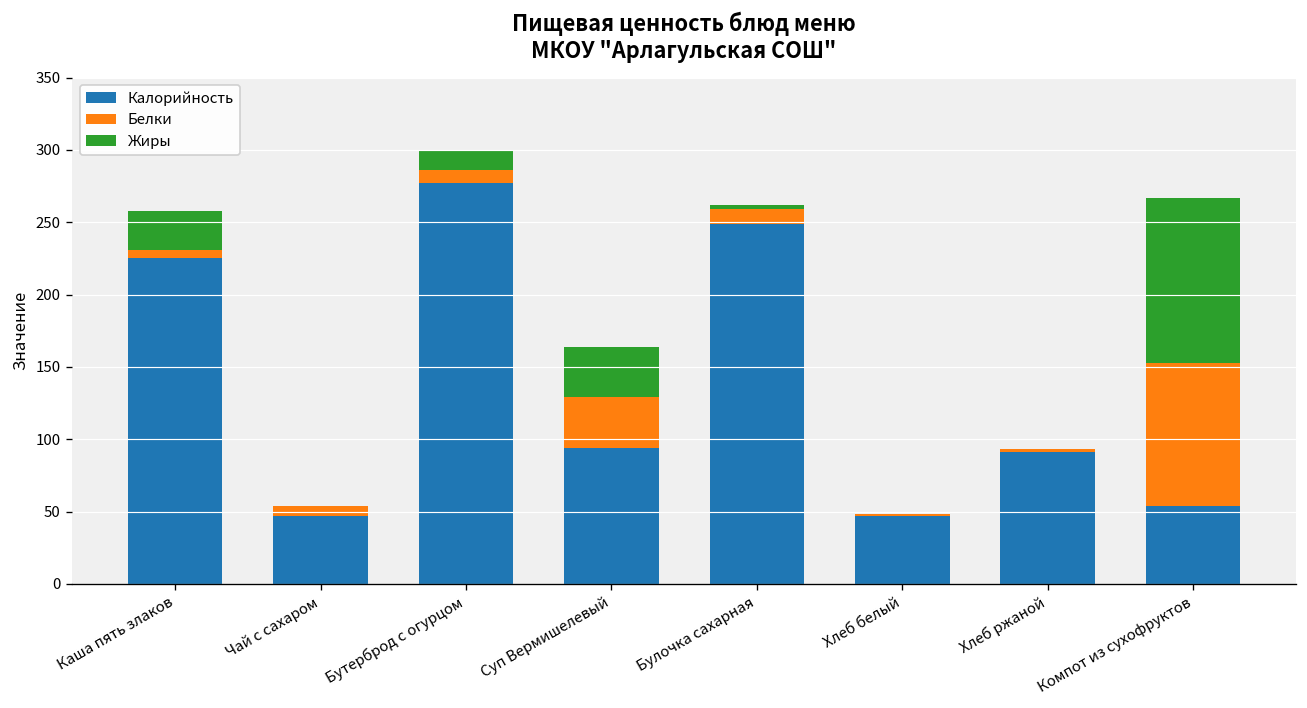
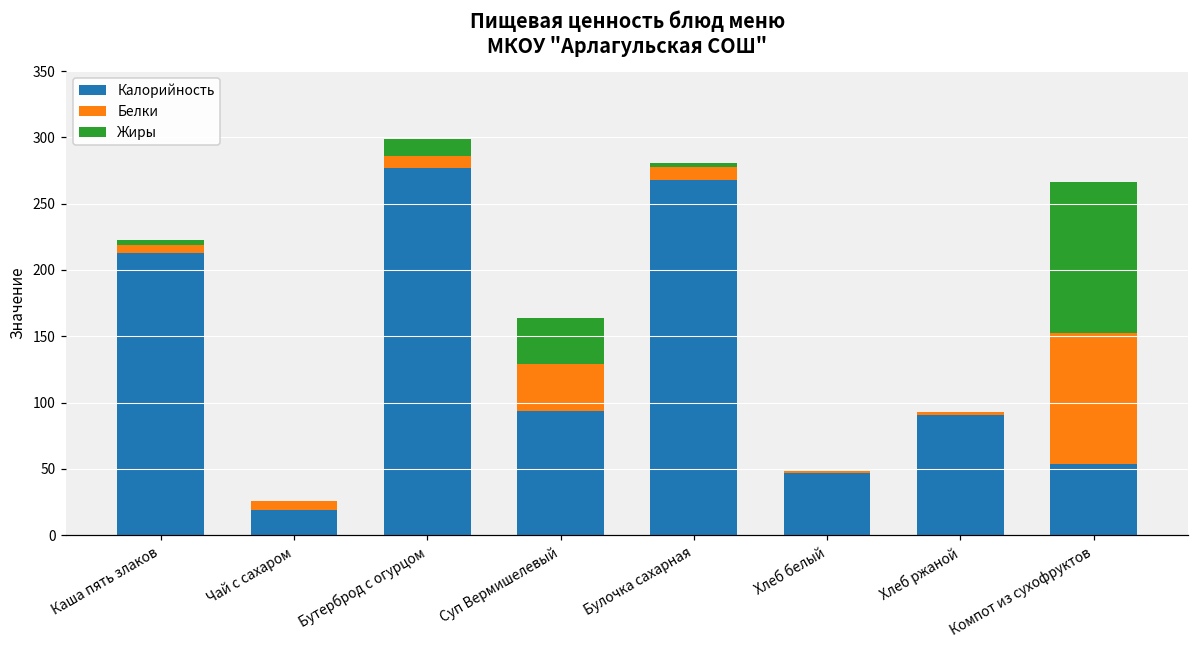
  {
    "Калорийность": {
-     "Каша пять злаков": 225,
-     "Чай с сахаром": 47,
+     "Каша пять злаков": 213,
+     "Чай с сахаром": 19,
      "Бутерброд с огурцом": 277,
      "Суп Вермишелевый": 94,
-     "Булочка сахарная": 249,
+     "Булочка сахарная": 268,
      "Хлеб белый": 47,
      "Хлеб ржаной": 91,
      "Компот из сухофруктов": 54
    },
    "Белки": {
      "Каша пять злаков": 6,
      "Чай с сахаром": 7,
      "Бутерброд с огурцом": 9,
      "Суп Вермишелевый": 35,
      "Булочка сахарная": 10,
      "Компот из сухофруктов": 99
    },
    "Жиры": {
-     "Каша пять злаков": 27,
+     "Каша пять злаков": 3,
      "Бутерброд с огурцом": 13,
      "Суп Вермишелевый": 35,
      "Булочка сахарная": 3,
      "Хлеб ржаной": 0,
      "Компот из сухофруктов": 114
    }
  }
